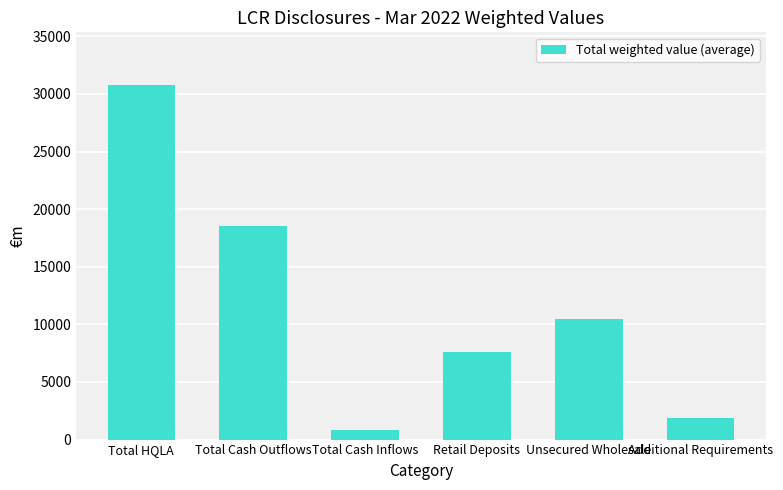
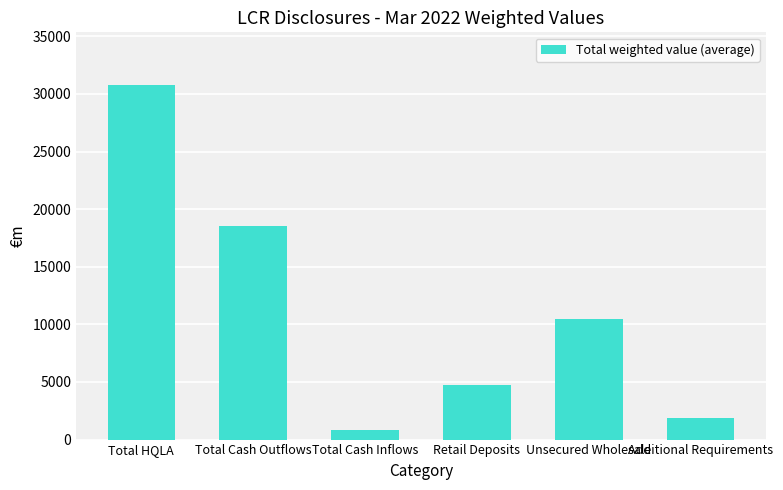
  {
    "Total HQLA": 30700,
    "Total Cash Outflows": 18500,
    "Total Cash Inflows": 800,
-   "Retail Deposits": 7600
+   "Retail Deposits": 4700
  }
